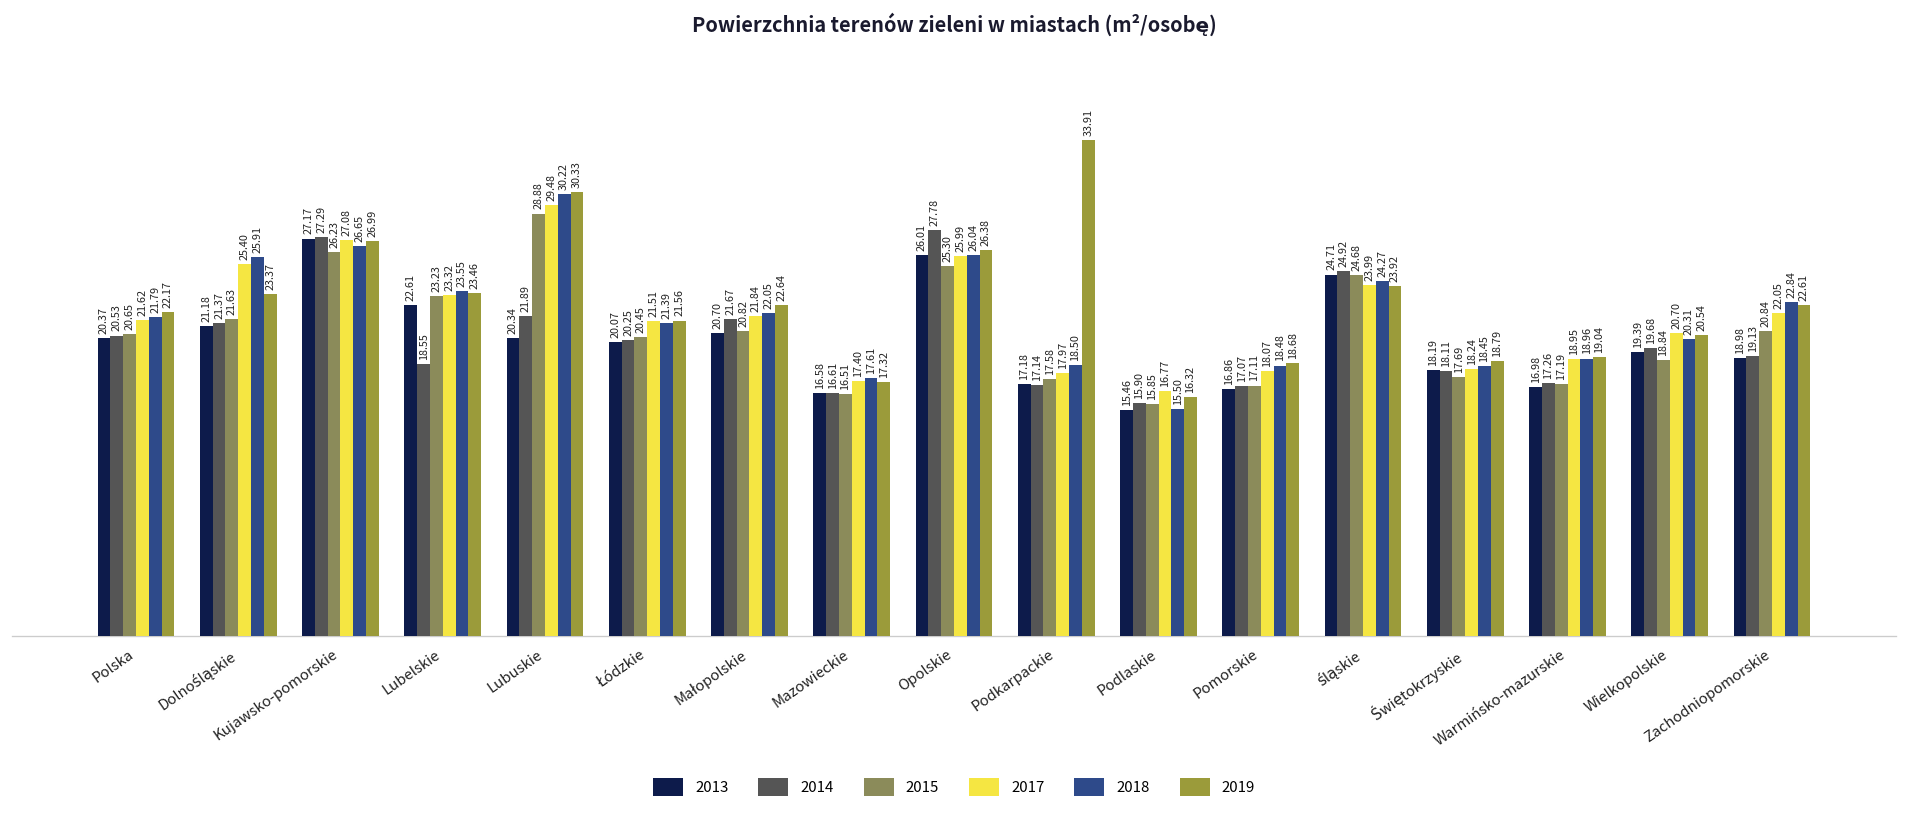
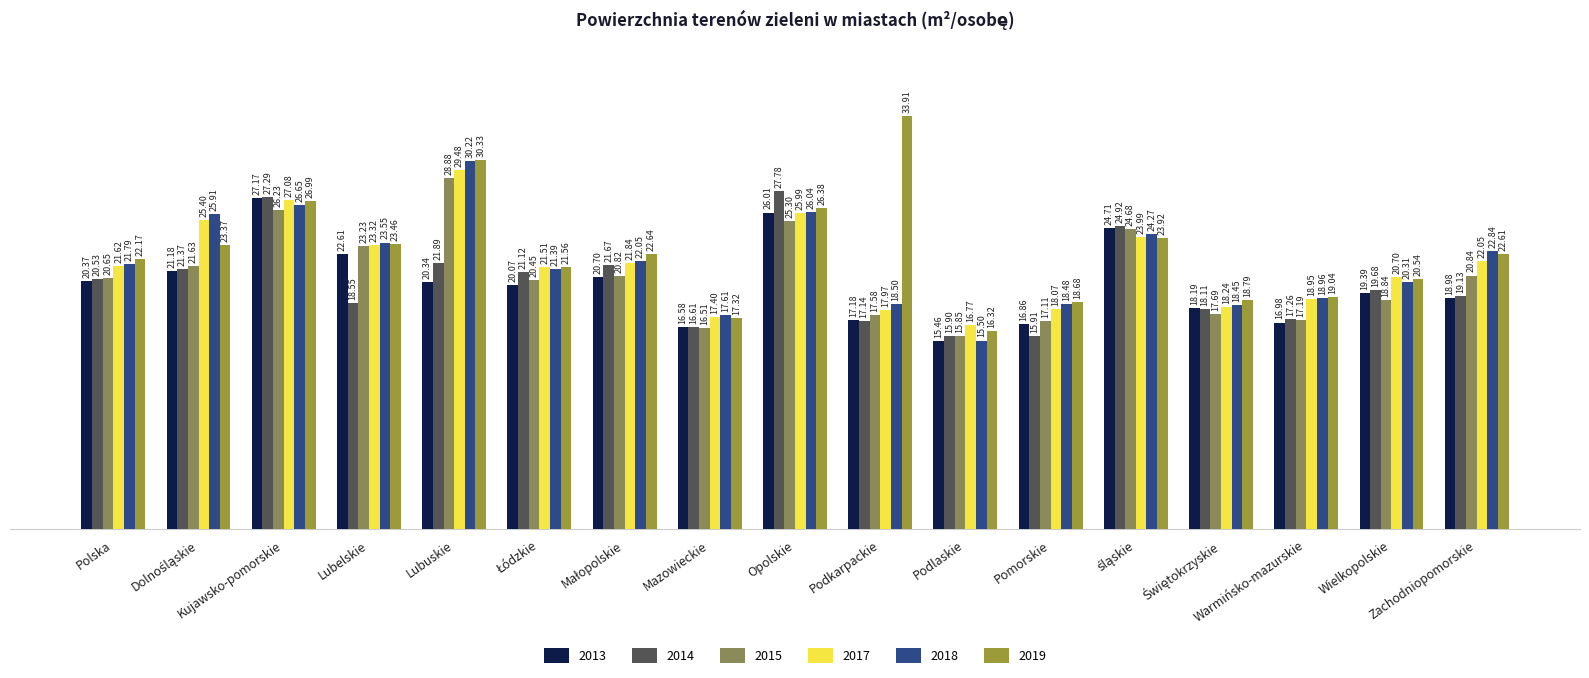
  {
    "2013": {
      "Polska": 20.37,
      "Dolnośląskie": 21.18,
      "Kujawsko-pomorskie": 27.17,
      "Lubelskie": 22.61,
      "Lubuskie": 20.34,
      "Łódzkie": 20.07,
      "Małopolskie": 20.70,
      "Mazowieckie": 16.58,
      "Opolskie": 26.01,
      "Podkarpackie": 17.18,
      "Podlaskie": 15.46,
      "Pomorskie": 16.86,
      "śląskie": 24.71,
      "Świętokrzyskie": 18.19,
      "Warmińsko-mazurskie": 16.98,
      "Wielkopolskie": 19.39,
      "Zachodniopomorskie": 18.98
    },
    "2014": {
      "Polska": 20.53,
      "Dolnośląskie": 21.37,
      "Kujawsko-pomorskie": 27.29,
      "Lubelskie": 18.55,
      "Lubuskie": 21.89,
-     "Łódzkie": 20.25,
+     "Łódzkie": 21.12,
      "Małopolskie": 21.67,
      "Mazowieckie": 16.61,
      "Opolskie": 27.78,
      "Podkarpackie": 17.14,
      "Podlaskie": 15.90,
-     "Pomorskie": 17.07,
+     "Pomorskie": 15.91,
      "śląskie": 24.92,
      "Świętokrzyskie": 18.11,
      "Warmińsko-mazurskie": 17.26,
      "Wielkopolskie": 19.68,
      "Zachodniopomorskie": 19.13
    },
    "2017": {
      "Polska": 21.62,
      "Dolnośląskie": 25.40,
      "Kujawsko-pomorskie": 27.08,
      "Lubelskie": 23.32,
      "Lubuskie": 29.48,
      "Łódzkie": 21.51,
      "Małopolskie": 21.84,
      "Mazowieckie": 17.40,
      "Opolskie": 25.99,
      "Podkarpackie": 17.97,
      "Podlaskie": 16.77,
      "Pomorskie": 18.07,
      "śląskie": 23.99,
      "Świętokrzyskie": 18.24,
      "Warmińsko-mazurskie": 18.95,
      "Wielkopolskie": 20.70,
      "Zachodniopomorskie": 22.05
    },
    "2018": {
      "Polska": 21.79,
      "Dolnośląskie": 25.91,
      "Kujawsko-pomorskie": 26.65,
      "Lubelskie": 23.55,
      "Lubuskie": 30.22,
      "Łódzkie": 21.39,
      "Małopolskie": 22.05,
      "Mazowieckie": 17.61,
      "Opolskie": 26.04,
      "Podkarpackie": 18.50,
      "Podlaskie": 15.50,
      "Pomorskie": 18.48,
      "śląskie": 24.27,
      "Świętokrzyskie": 18.45,
      "Warmińsko-mazurskie": 18.96,
      "Wielkopolskie": 20.31,
      "Zachodniopomorskie": 22.84
    }
  }
